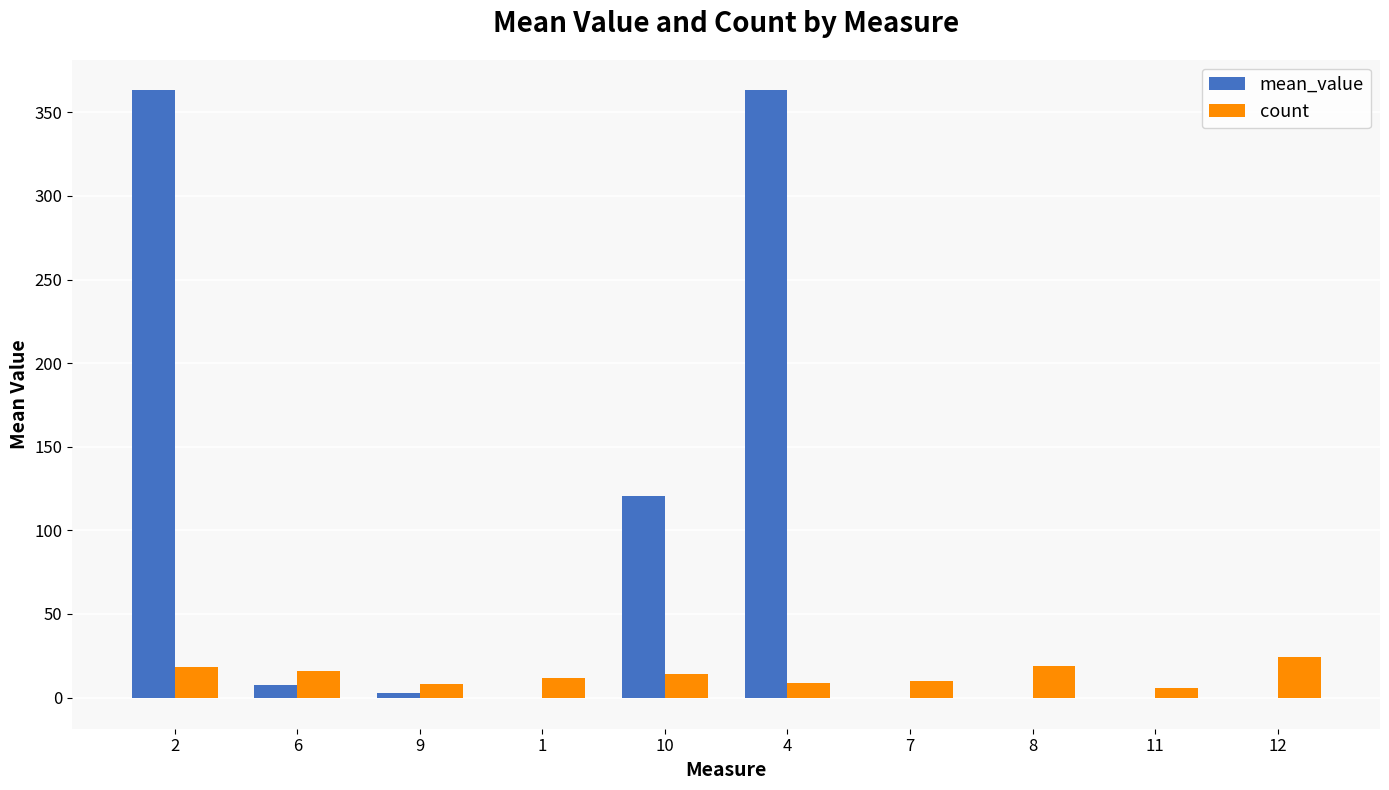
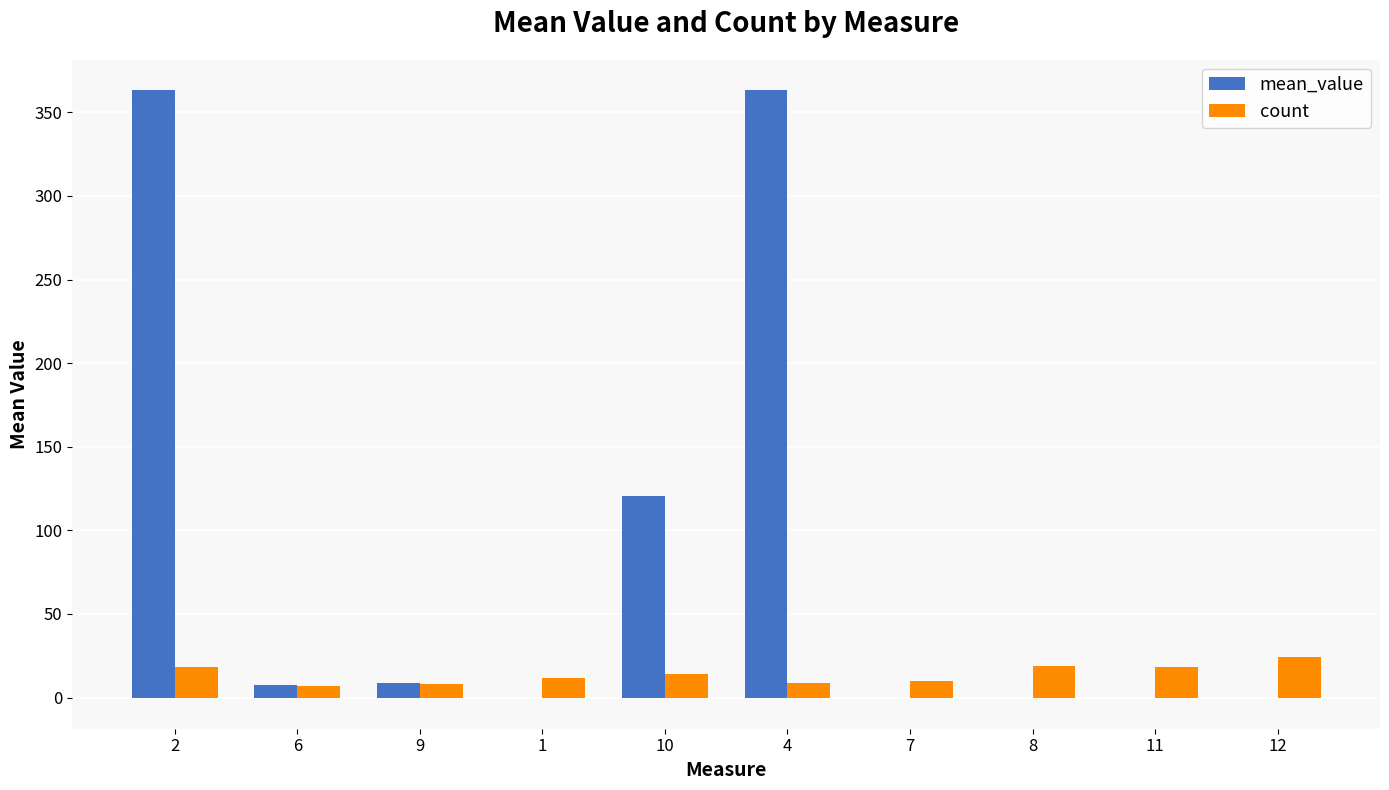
  {
    "mean_value": {
      "2": 363,
      "6": 8,
-     "9": 3,
+     "9": 9,
      "10": 120,
      "4": 363
    },
    "count": {
      "2": 18,
-     "6": 16,
+     "6": 7,
      "9": 8,
      "1": 12,
      "10": 14,
      "4": 9,
      "7": 10,
      "8": 19,
-     "11": 6,
+     "11": 18,
      "12": 24
    }
  }
